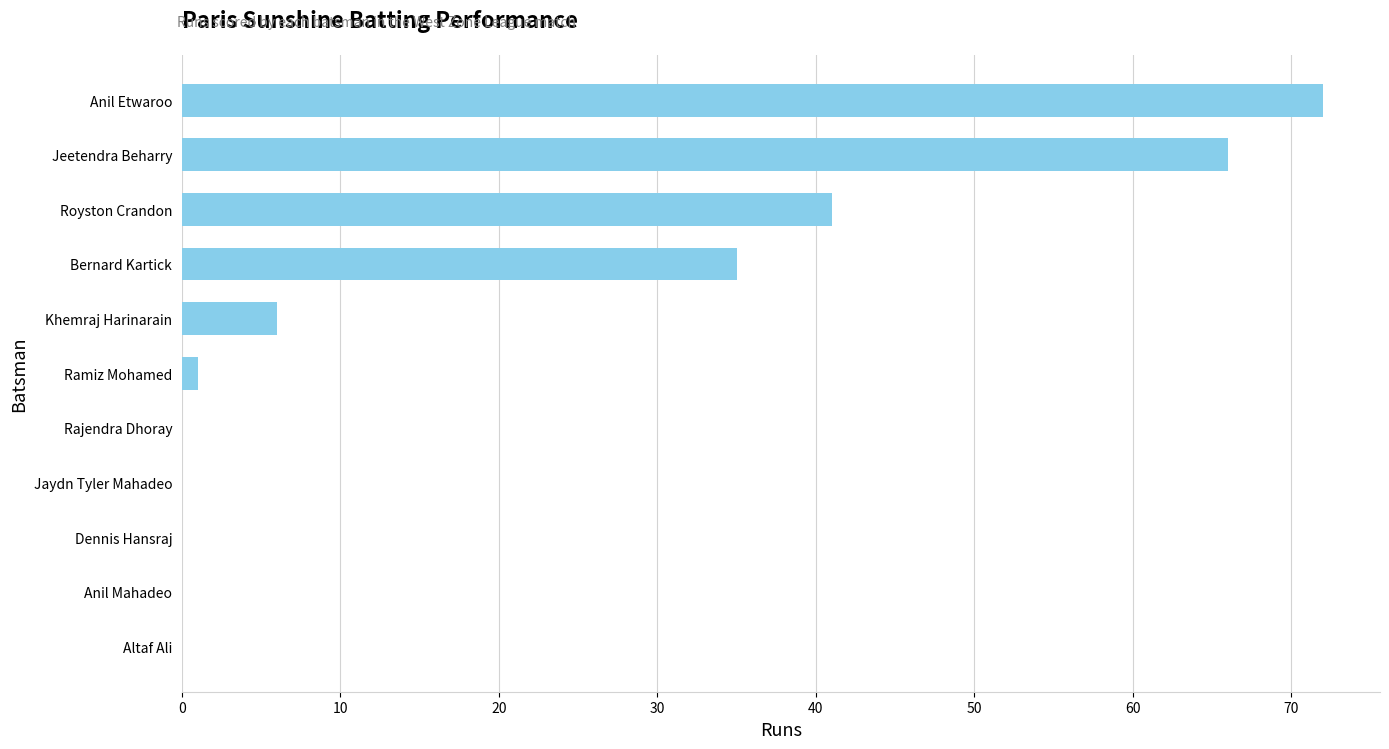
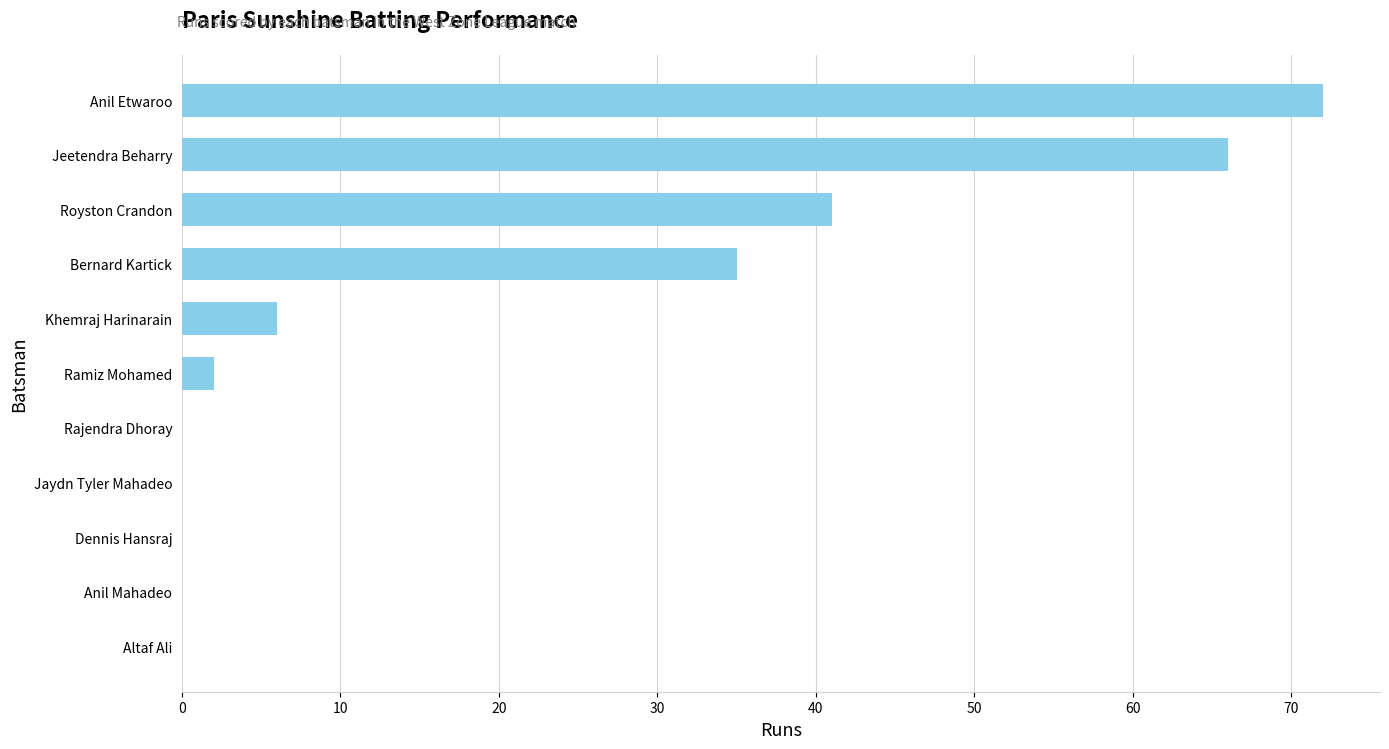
  {
    "Anil Etwaroo": 72,
    "Jeetendra Beharry": 66,
    "Royston Crandon": 41,
    "Bernard Kartick": 35,
    "Khemraj Harinarain": 6,
-   "Ramiz Mohamed": 1,
+   "Ramiz Mohamed": 2,
    "Rajendra Dhoray": 0,
    "Jaydn Tyler Mahadeo": 0,
    "Dennis Hansraj": 0,
    "Anil Mahadeo": 0,
    "Altaf Ali": 0
  }
